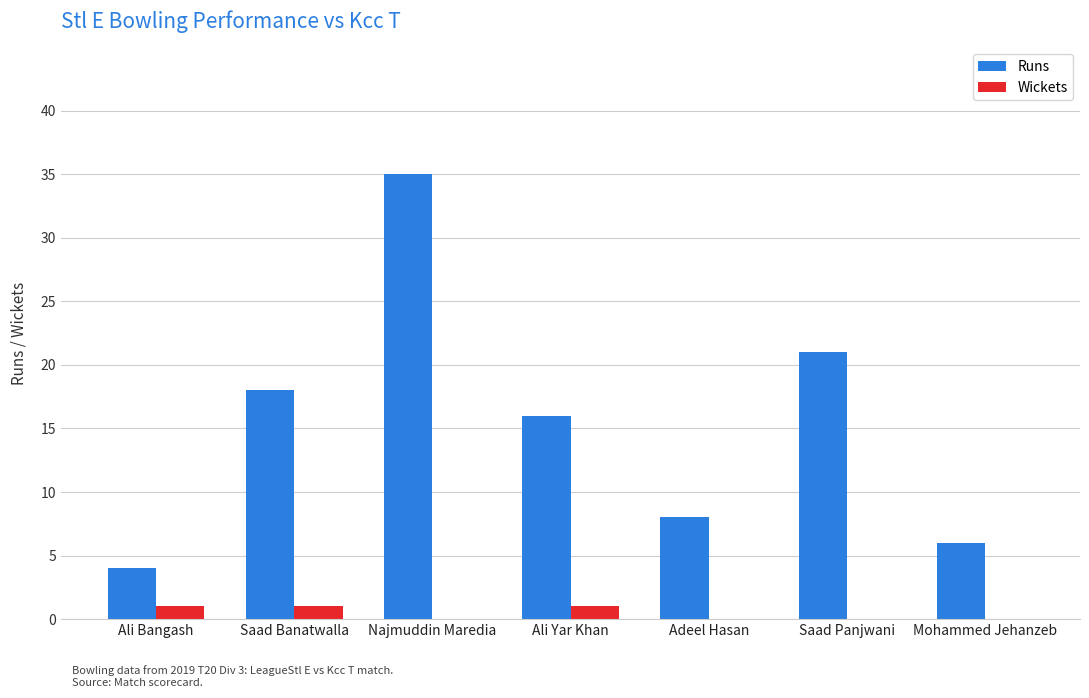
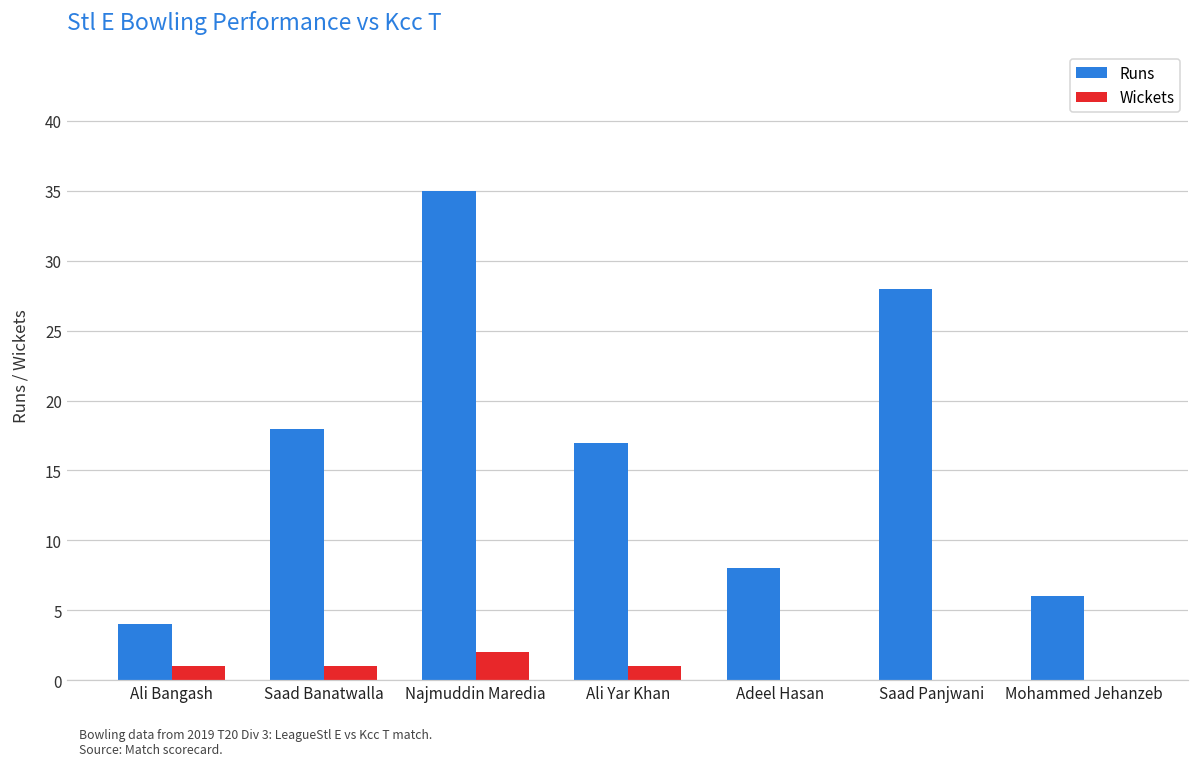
  {
    "Runs": {
      "Ali Bangash": 4,
      "Saad Banatwalla": 18,
      "Najmuddin Maredia": 35,
-     "Ali Yar Khan": 16,
+     "Ali Yar Khan": 17,
      "Adeel Hasan": 8,
-     "Saad Panjwani": 21,
+     "Saad Panjwani": 28,
      "Mohammed Jehanzeb": 6
    },
    "Wickets": {
      "Ali Bangash": 1,
      "Saad Banatwalla": 1,
-     "Najmuddin Maredia": 0,
+     "Najmuddin Maredia": 2,
      "Ali Yar Khan": 1,
      "Adeel Hasan": 0,
      "Saad Panjwani": 0,
      "Mohammed Jehanzeb": 0
    }
  }
